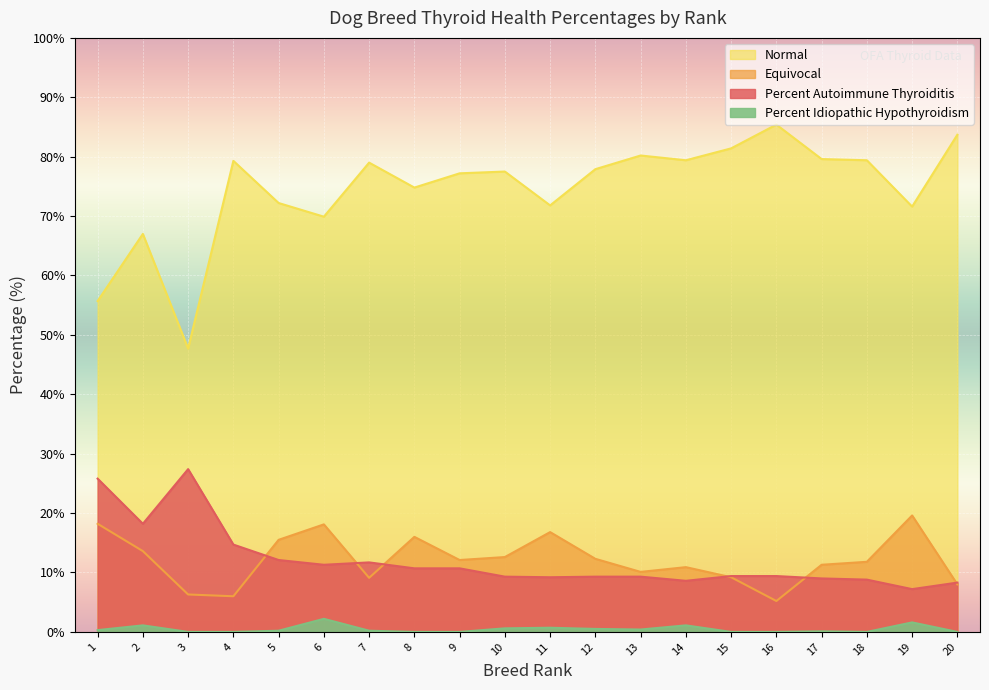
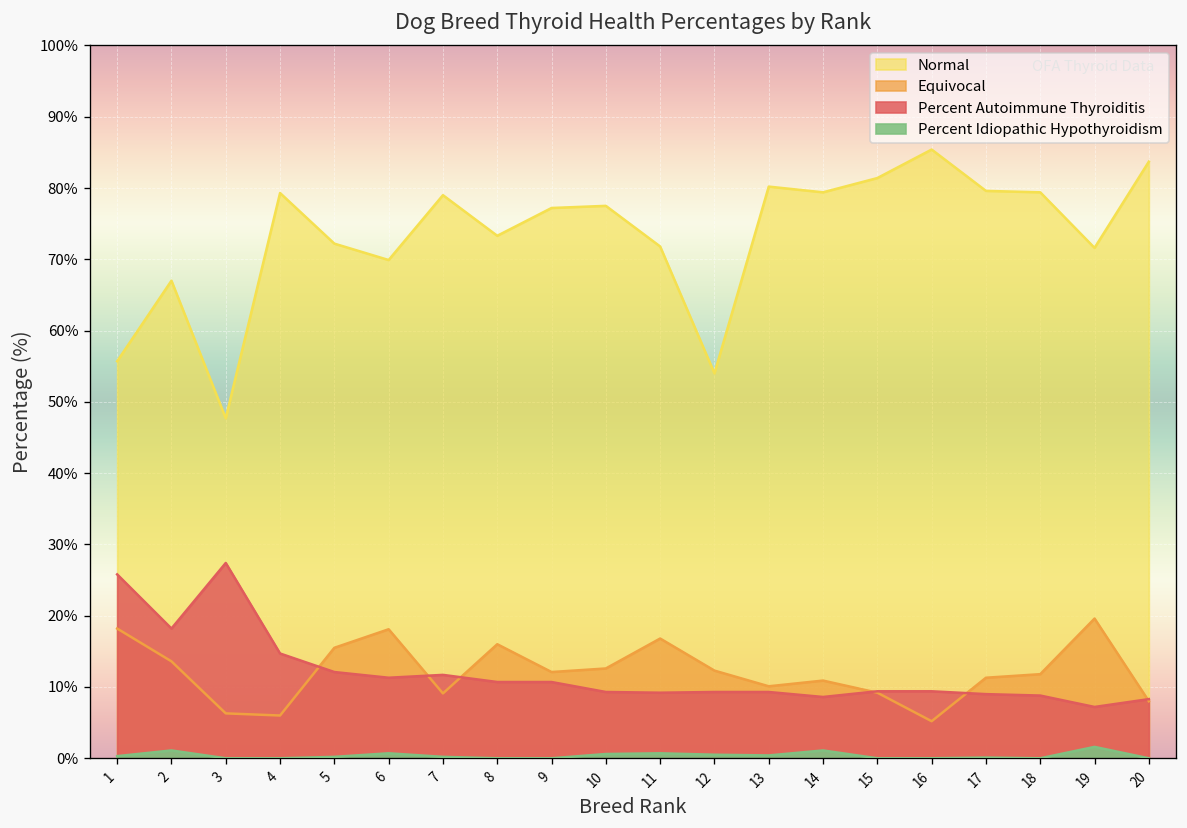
  {
    "Normal": {
      "1": "56%",
      "2": "67%",
      "3": "48%",
      "4": "79%",
      "5": "72%",
      "6": "70%",
      "7": "79%",
-     "8": "75%",
+     "8": "73%",
      "9": "77%",
      "10": "78%",
      "11": "72%",
-     "12": "78%",
+     "12": "54%",
      "13": "80%",
      "14": "79%",
      "15": "81%",
      "17": "80%",
      "18": "79%",
      "19": "72%",
      "20": "84%"
    },
    "Equivocal": {
      "1": "18%",
      "2": "14%",
      "3": "6%",
      "4": "6%",
      "5": "16%",
      "6": "18%",
      "7": "9%",
      "8": "16%",
      "9": "12%",
      "10": "13%",
      "11": "17%",
      "12": "12%",
      "13": "10%",
      "14": "11%",
      "16": "5%",
      "17": "11%",
      "18": "12%",
      "19": "20%"
    },
    "Percent Autoimmune Thyroiditis": {
      "1": "26%",
      "2": "18%",
      "3": "27%",
      "4": "15%",
      "5": "12%",
      "6": "11%",
      "7": "12%",
      "8": "11%",
      "9": "11%",
      "10": "9%",
      "11": "9%",
      "12": "9%",
      "13": "9%",
      "14": "9%",
      "16": "9%",
      "17": "9%",
      "18": "9%",
      "19": "7%"
    },
    "Percent Idiopathic Hypothyroidism": {
      "1": "0%",
      "2": "1%",
      "3": "0%",
      "4": "0%",
      "5": "0%",
-     "6": "2%",
+     "6": "1%",
      "7": "0%",
      "8": "0%",
      "9": "0%",
      "10": "1%",
      "11": "1%",
      "12": "1%",
      "13": "0%",
      "14": "1%",
      "15": "0%",
      "16": "0%",
      "17": "0%",
      "18": "0%",
      "19": "2%",
      "20": "0%"
    }
  }
